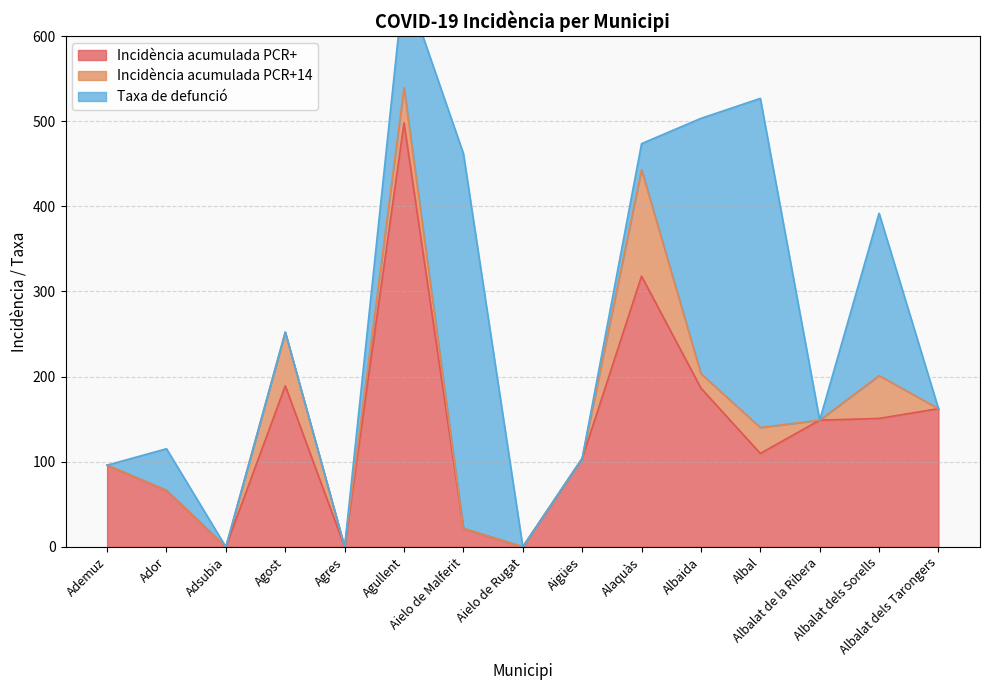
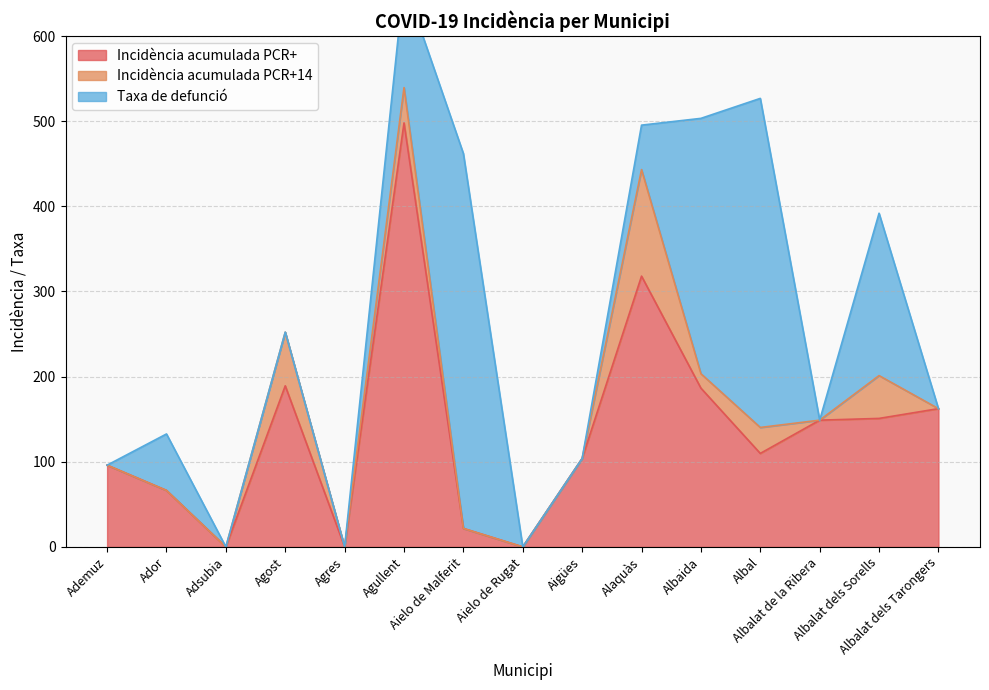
  {
    "Taxa de defunció": {
-     "Ador": 50,
+     "Ador": 70,
      "Aielo de Malferit": 440,
-     "Alaquàs": 30,
+     "Alaquàs": 50,
      "Albaida": 300,
      "Albal": 390,
      "Albalat dels Sorells": 190
    }
  }
